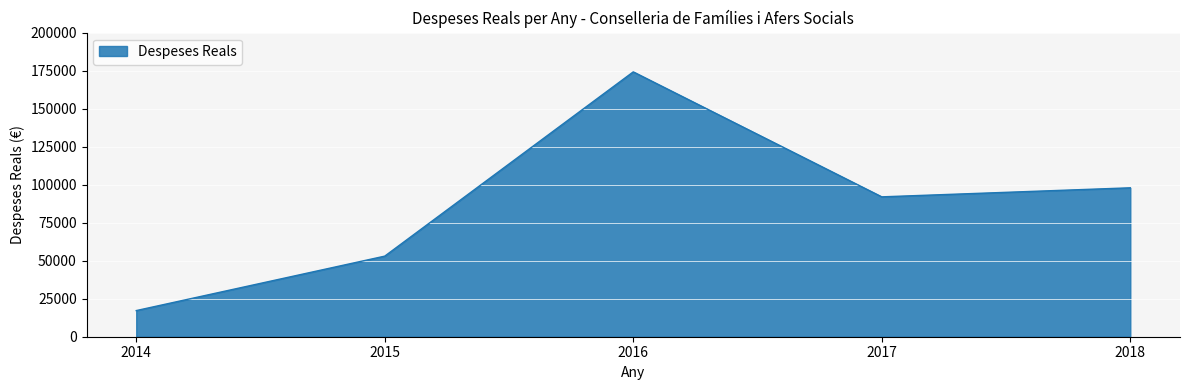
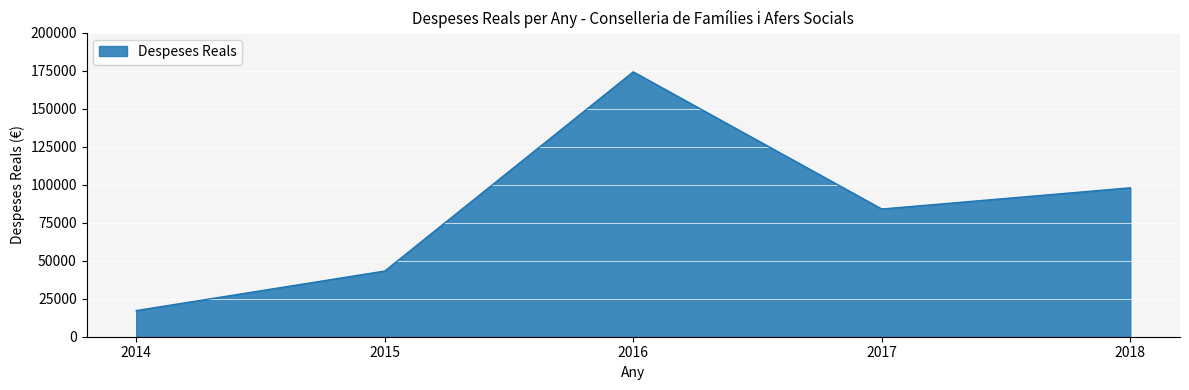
  {
    "2014": 17000,
-   "2015": 53000,
+   "2015": 43000,
    "2016": 174000,
-   "2017": 92000,
+   "2017": 84000,
    "2018": 98000
  }
